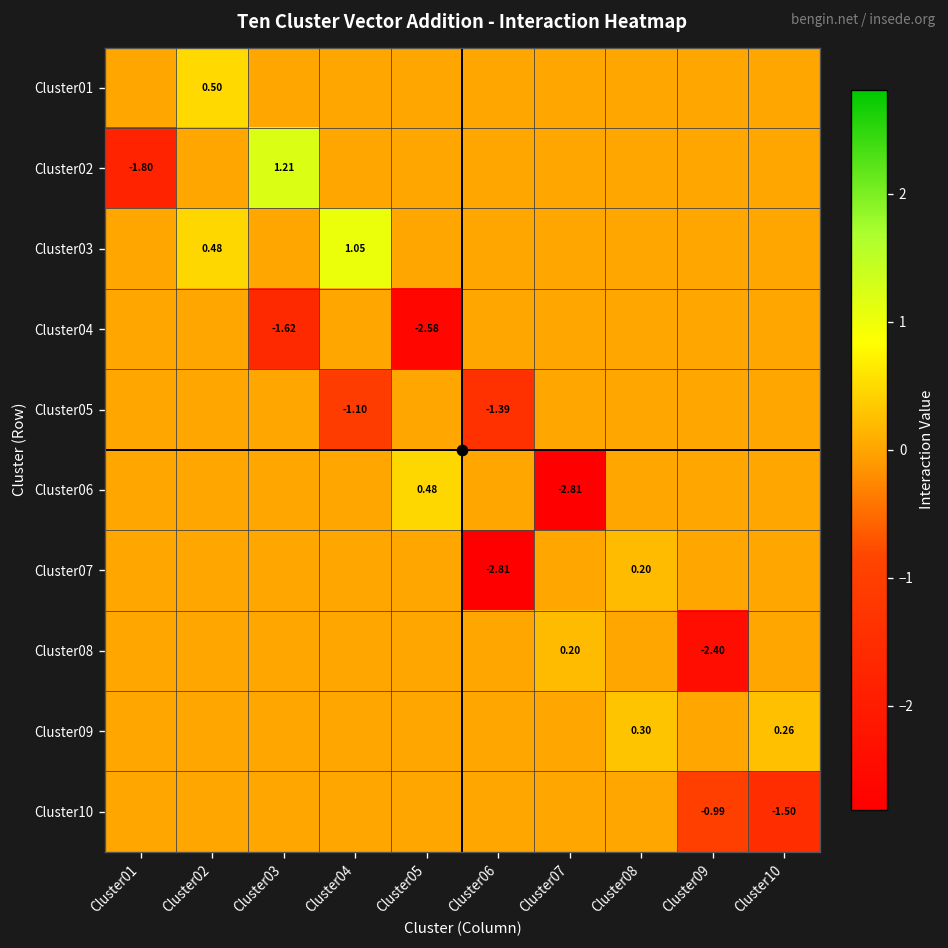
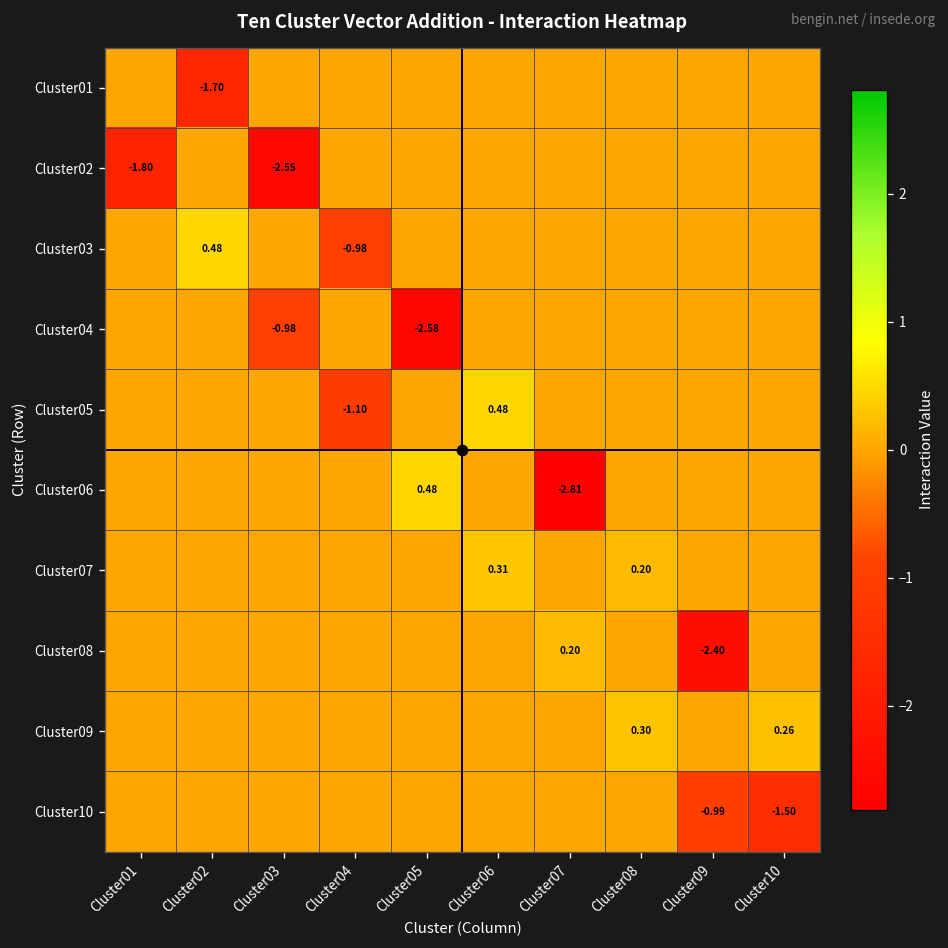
  {
    "Cluster01": {
-     "Cluster02": 0.50
+     "Cluster02": -1.70
    },
    "Cluster02": {
      "Cluster01": -1.80,
-     "Cluster03": 1.21
+     "Cluster03": -2.55
    },
    "Cluster03": {
      "Cluster02": 0.48,
-     "Cluster04": 1.05
+     "Cluster04": -0.98
    },
    "Cluster04": {
-     "Cluster03": -1.62,
+     "Cluster03": -0.98,
      "Cluster05": -2.58
    },
    "Cluster05": {
      "Cluster04": -1.10,
-     "Cluster06": -1.39
+     "Cluster06": 0.48
    },
    "Cluster06": {
      "Cluster05": 0.48,
      "Cluster07": -2.81
    },
    "Cluster07": {
-     "Cluster06": -2.81,
+     "Cluster06": 0.31,
      "Cluster08": 0.20
    },
    "Cluster08": {
      "Cluster07": 0.20,
      "Cluster09": -2.40
    },
    "Cluster09": {
      "Cluster08": 0.30,
      "Cluster10": 0.26
    },
    "Cluster10": {
      "Cluster09": -0.99,
      "Cluster10": -1.50
    }
  }
